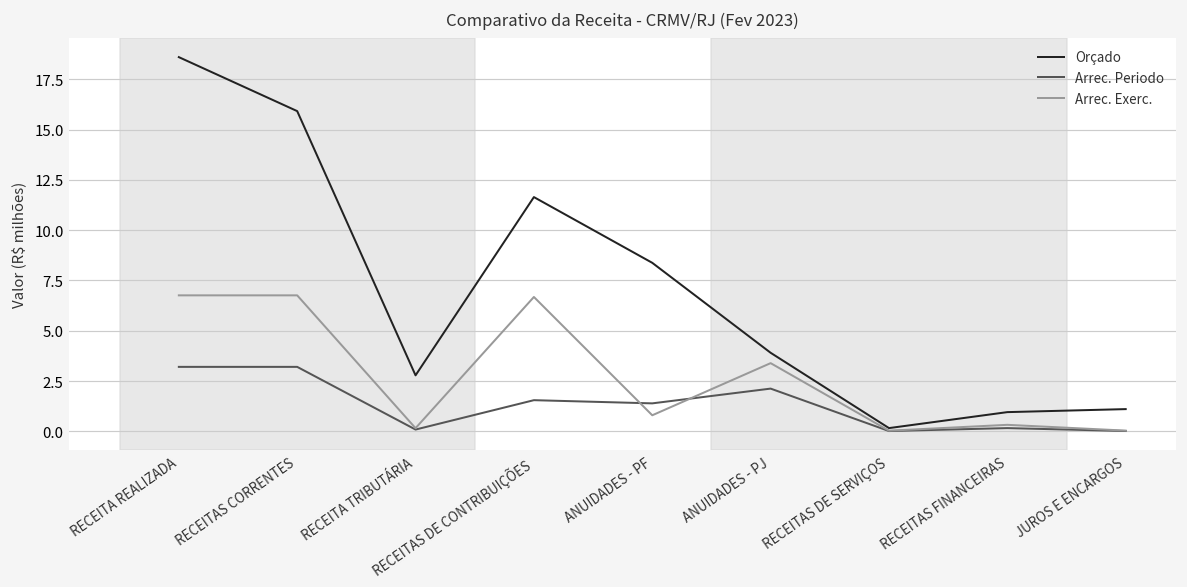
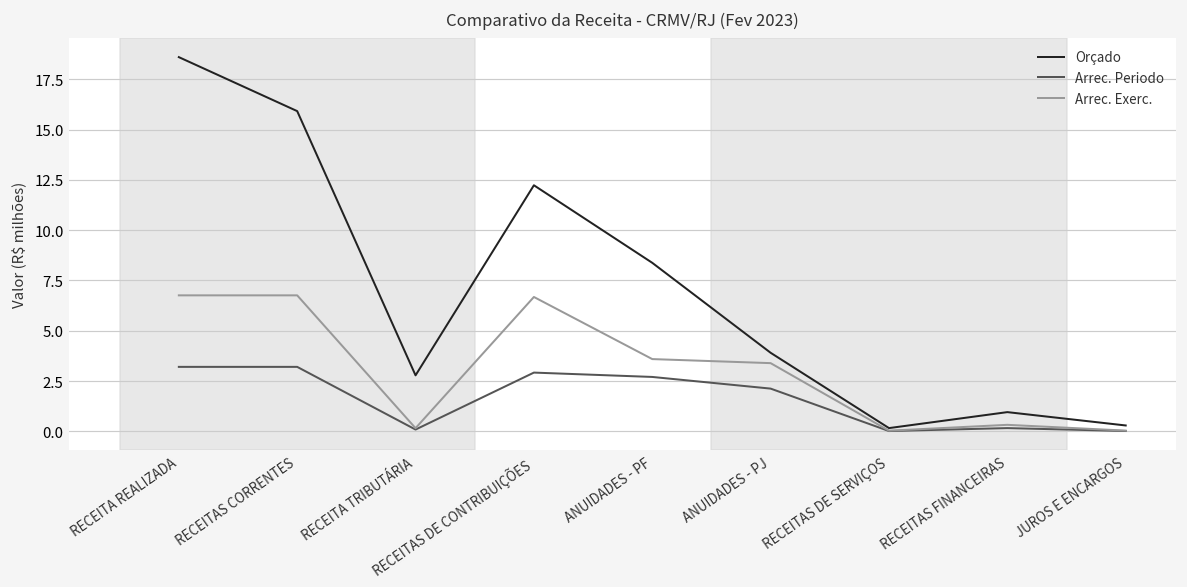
  {
    "Orçado": {
      "RECEITA REALIZADA": 18.6,
      "RECEITAS CORRENTES": 15.9,
      "RECEITA TRIBUTÁRIA": 2.8,
-     "RECEITAS DE CONTRIBUIÇÕES": 11.6,
+     "RECEITAS DE CONTRIBUIÇÕES": 12.2,
      "ANUIDADES - PF": 8.4,
      "ANUIDADES - PJ": 3.9,
      "RECEITAS FINANCEIRAS": 1.0,
-     "JUROS E ENCARGOS": 1.1
+     "JUROS E ENCARGOS": 0.3
    },
    "Arrec. Periodo": {
      "RECEITA REALIZADA": 3.2,
      "RECEITAS CORRENTES": 3.2,
-     "RECEITAS DE CONTRIBUIÇÕES": 1.5,
-     "ANUIDADES - PF": 1.4,
+     "RECEITAS DE CONTRIBUIÇÕES": 2.9,
+     "ANUIDADES - PF": 2.7,
      "ANUIDADES - PJ": 2.1,
      "RECEITAS FINANCEIRAS": 0.2
    },
    "Arrec. Exerc.": {
      "RECEITA REALIZADA": 6.8,
      "RECEITAS CORRENTES": 6.8,
      "RECEITAS DE CONTRIBUIÇÕES": 6.7,
-     "ANUIDADES - PF": 0.8,
+     "ANUIDADES - PF": 3.6,
      "ANUIDADES - PJ": 3.4,
      "RECEITAS FINANCEIRAS": 0.3
    }
  }
